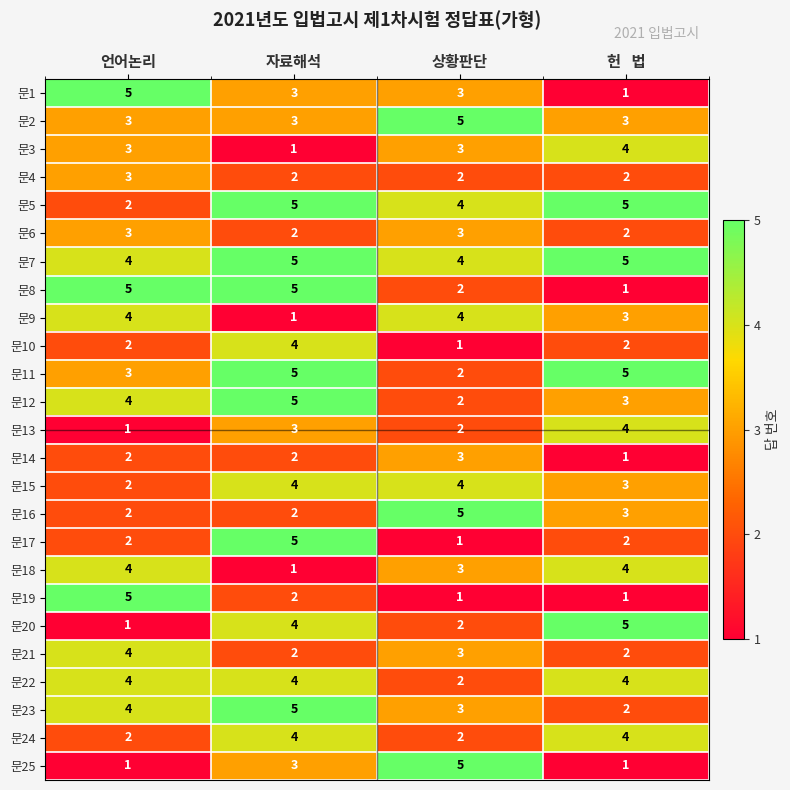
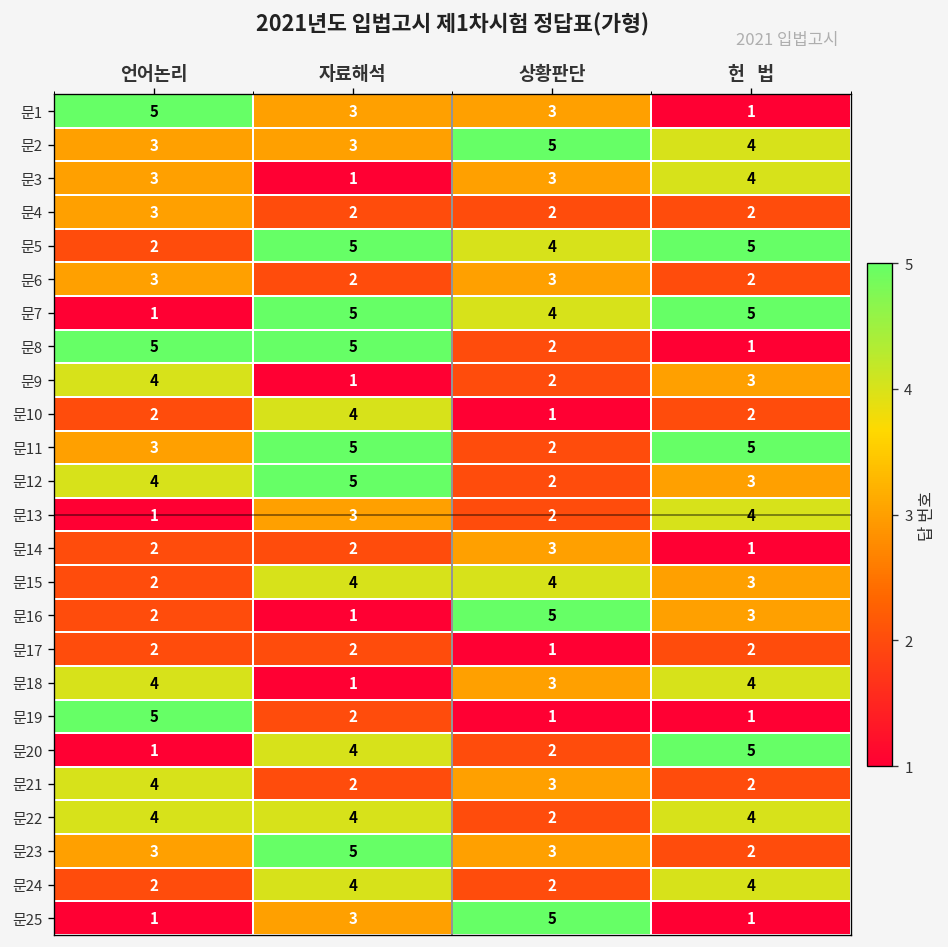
  {
    "문1": {
      "언어논리": 5,
      "자료해석": 3,
      "상황판단": 3,
      "헌 법": 1
    },
    "문2": {
      "언어논리": 3,
      "자료해석": 3,
      "상황판단": 5,
-     "헌 법": 3
+     "헌 법": 4
    },
    "문3": {
      "언어논리": 3,
      "자료해석": 1,
      "상황판단": 3,
      "헌 법": 4
    },
    "문4": {
      "언어논리": 3,
      "자료해석": 2,
      "상황판단": 2,
      "헌 법": 2
    },
    "문5": {
      "언어논리": 2,
      "자료해석": 5,
      "상황판단": 4,
      "헌 법": 5
    },
    "문6": {
      "언어논리": 3,
      "자료해석": 2,
      "상황판단": 3,
      "헌 법": 2
    },
    "문7": {
-     "언어논리": 4,
+     "언어논리": 1,
      "자료해석": 5,
      "상황판단": 4,
      "헌 법": 5
    },
    "문8": {
      "언어논리": 5,
      "자료해석": 5,
      "상황판단": 2,
      "헌 법": 1
    },
    "문9": {
      "언어논리": 4,
      "자료해석": 1,
-     "상황판단": 4,
+     "상황판단": 2,
      "헌 법": 3
    },
    "문10": {
      "언어논리": 2,
      "자료해석": 4,
      "상황판단": 1,
      "헌 법": 2
    },
    "문11": {
      "언어논리": 3,
      "자료해석": 5,
      "상황판단": 2,
      "헌 법": 5
    },
    "문12": {
      "언어논리": 4,
      "자료해석": 5,
      "상황판단": 2,
      "헌 법": 3
    },
    "문13": {
      "언어논리": 1,
      "자료해석": 3,
      "상황판단": 2,
      "헌 법": 4
    },
    "문14": {
      "언어논리": 2,
      "자료해석": 2,
      "상황판단": 3,
      "헌 법": 1
    },
    "문15": {
      "언어논리": 2,
      "자료해석": 4,
      "상황판단": 4,
      "헌 법": 3
    },
    "문16": {
      "언어논리": 2,
-     "자료해석": 2,
+     "자료해석": 1,
      "상황판단": 5,
      "헌 법": 3
    },
    "문17": {
      "언어논리": 2,
-     "자료해석": 5,
+     "자료해석": 2,
      "상황판단": 1,
      "헌 법": 2
    },
    "문18": {
      "언어논리": 4,
      "자료해석": 1,
      "상황판단": 3,
      "헌 법": 4
    },
    "문19": {
      "언어논리": 5,
      "자료해석": 2,
      "상황판단": 1,
      "헌 법": 1
    },
    "문20": {
      "언어논리": 1,
      "자료해석": 4,
      "상황판단": 2,
      "헌 법": 5
    },
    "문21": {
      "언어논리": 4,
      "자료해석": 2,
      "상황판단": 3,
      "헌 법": 2
    },
    "문22": {
      "언어논리": 4,
      "자료해석": 4,
      "상황판단": 2,
      "헌 법": 4
    },
    "문23": {
-     "언어논리": 4,
+     "언어논리": 3,
      "자료해석": 5,
      "상황판단": 3,
      "헌 법": 2
    },
    "문24": {
      "언어논리": 2,
      "자료해석": 4,
      "상황판단": 2,
      "헌 법": 4
    },
    "문25": {
      "언어논리": 1,
      "자료해석": 3,
      "상황판단": 5,
      "헌 법": 1
    }
  }
